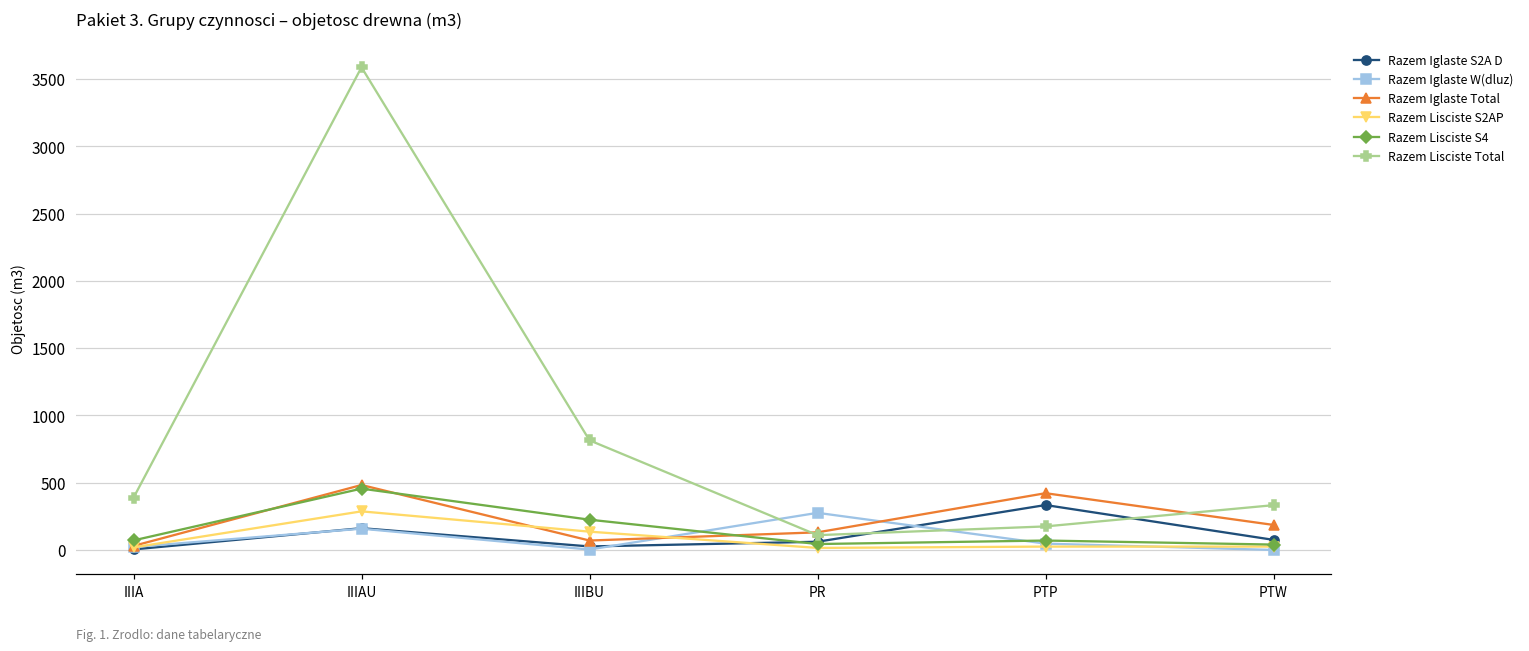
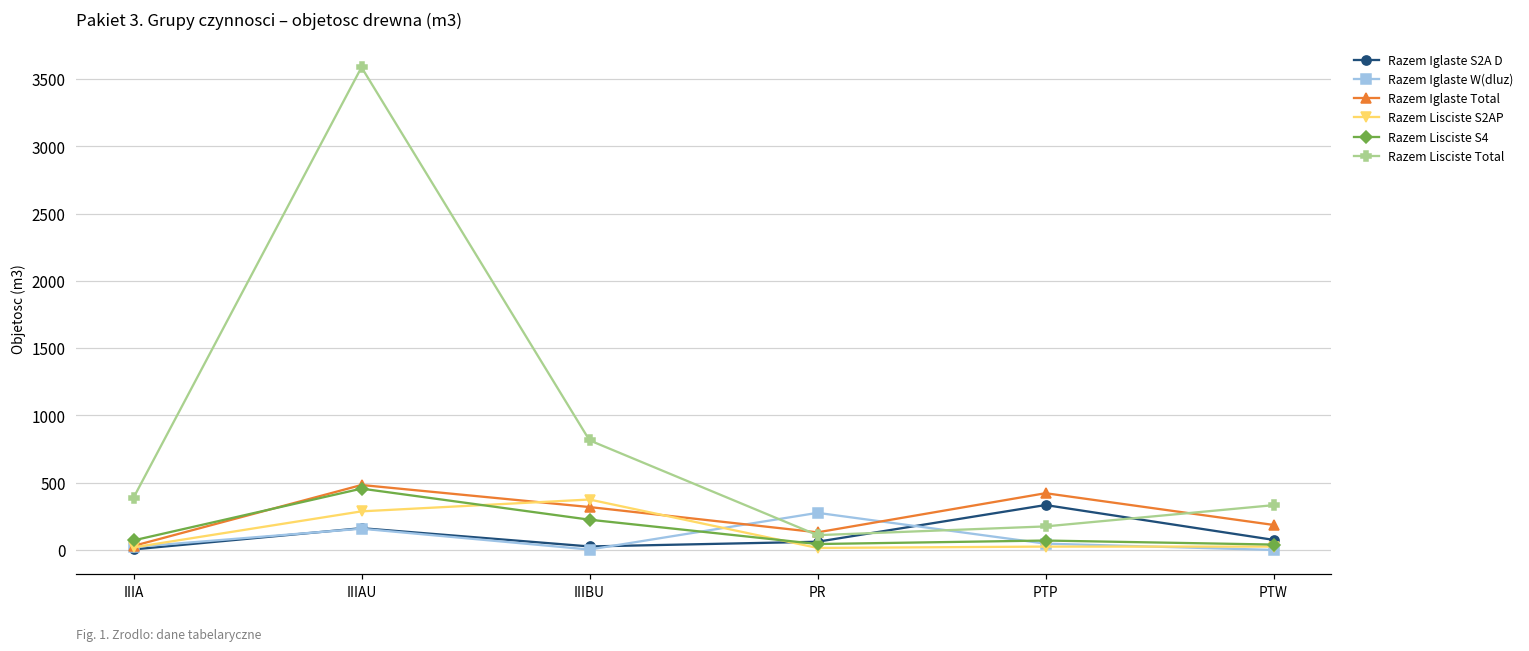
  {
    "Razem Iglaste S2A D": {
      "IIIBU": 30,
      "PTP": 330,
      "PTW": 80
    },
    "Razem Iglaste W(dluz)": {
      "IIIBU": 0,
      "PR": 280,
      "PTP": 50,
      "PTW": 0
    },
    "Razem Iglaste Total": {
      "IIIAU": 480,
-     "IIIBU": 70,
+     "IIIBU": 320,
      "PR": 130,
      "PTP": 420,
      "PTW": 190
    },
    "Razem Lisciste S2AP": {
      "IIIAU": 290,
-     "IIIBU": 140,
+     "IIIBU": 380,
      "PR": 20,
      "PTP": 30
    },
    "Razem Lisciste S4": {
      "IIIA": 70,
      "IIIAU": 460,
      "IIIBU": 230,
      "PTP": 70
    },
    "Razem Lisciste Total": {
      "IIIA": 390,
      "IIIAU": 3590,
      "IIIBU": 820,
      "PR": 110,
      "PTP": 180,
      "PTW": 330
    }
  }
